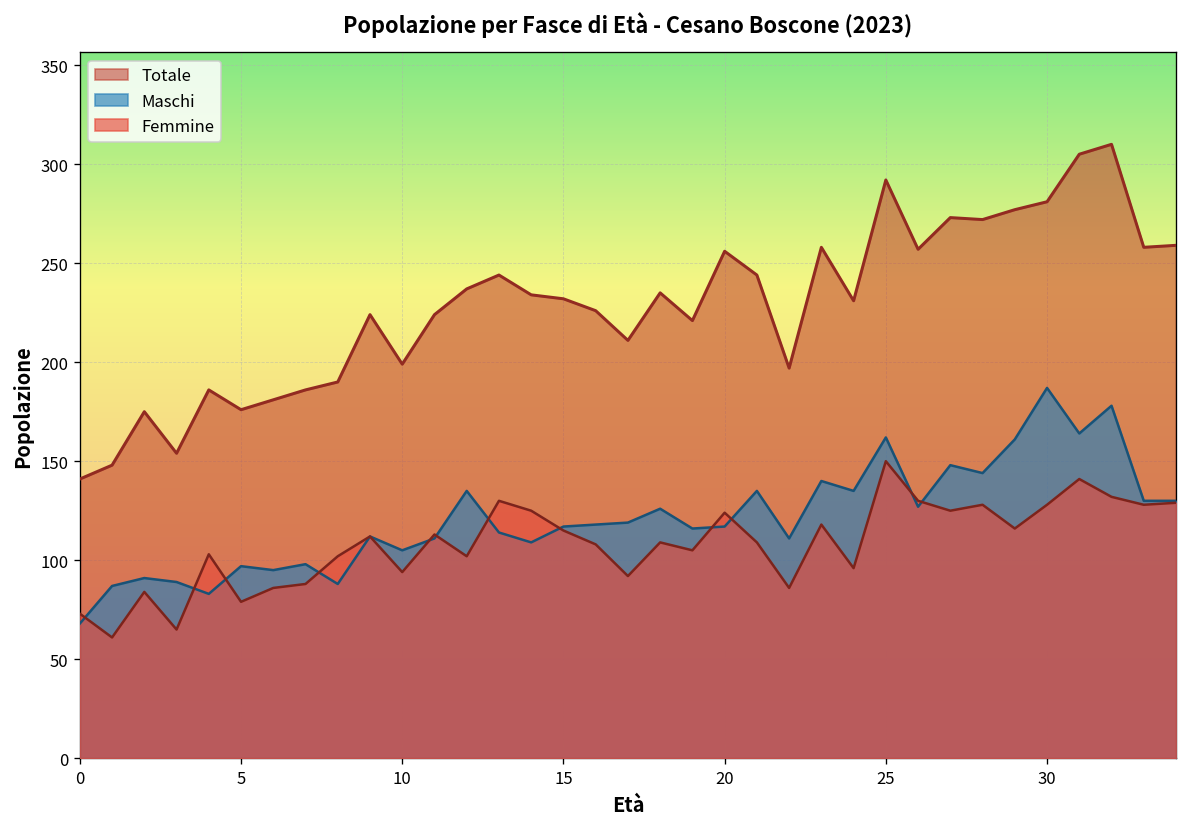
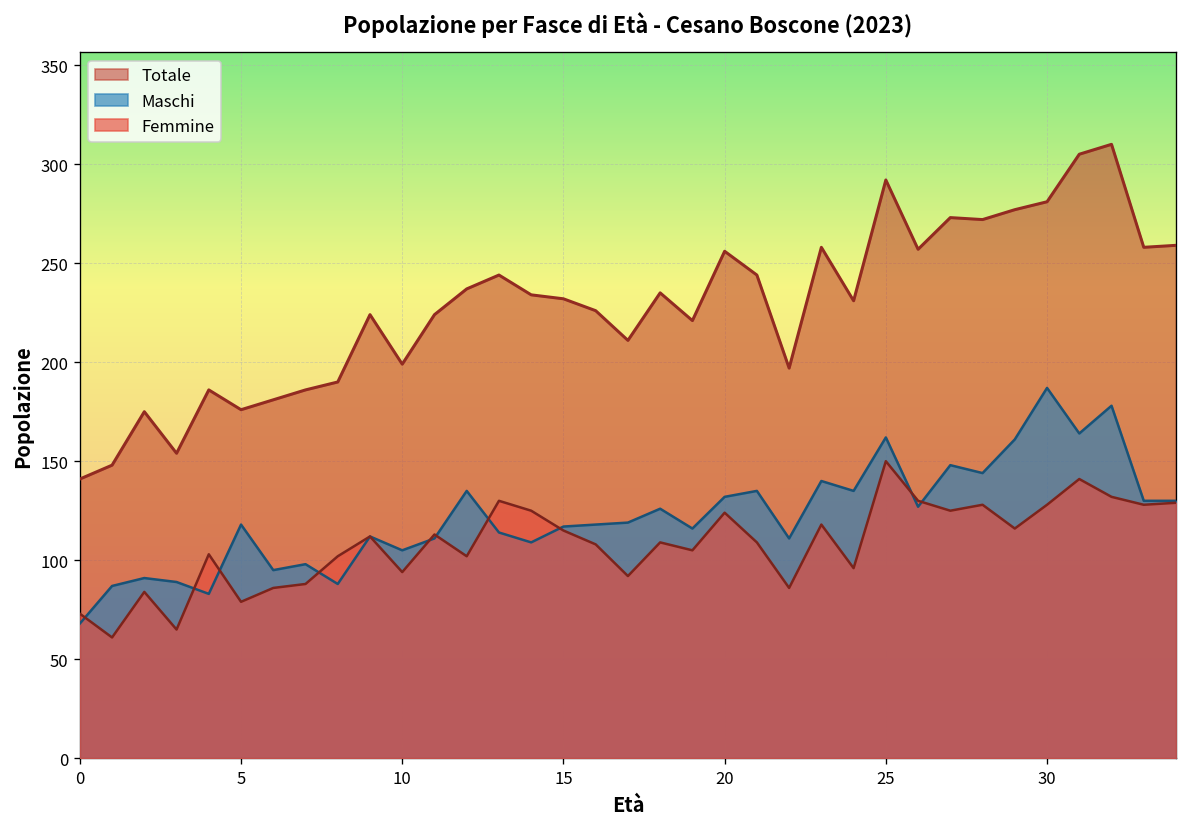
  {
    "Maschi": {
      "0": 68,
-     "5": 97,
+     "5": 118,
      "10": 105,
      "15": 117,
-     "20": 117,
+     "20": 132,
      "25": 162,
      "30": 187
    }
  }
